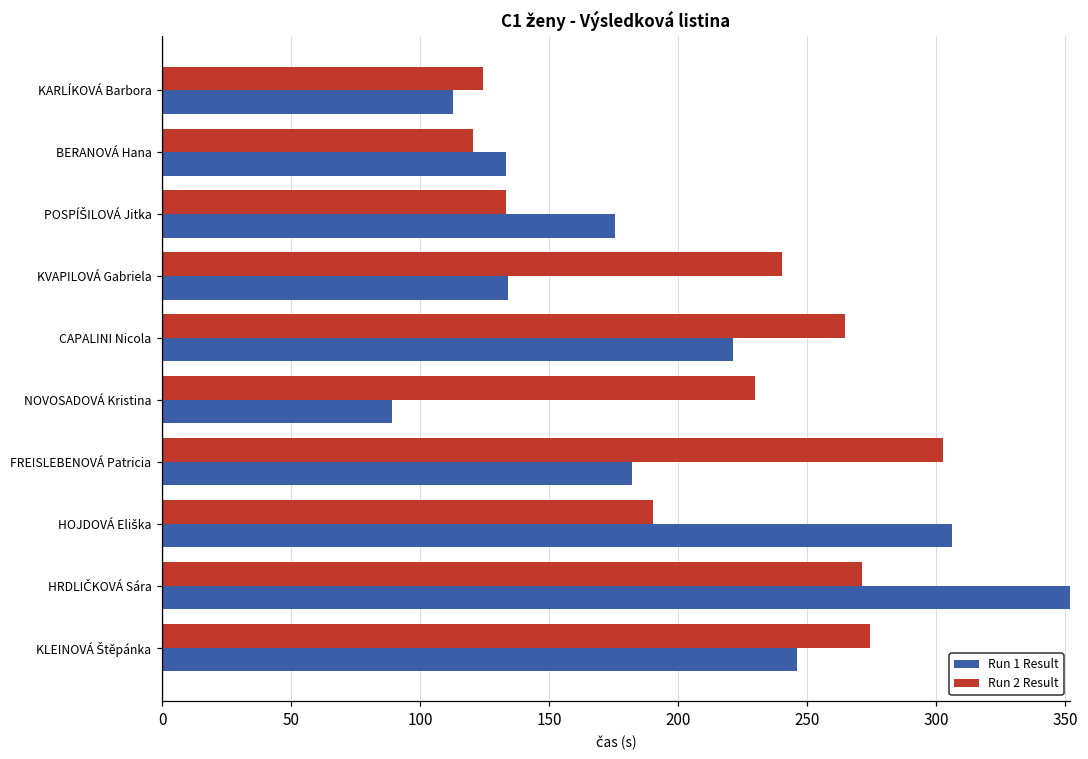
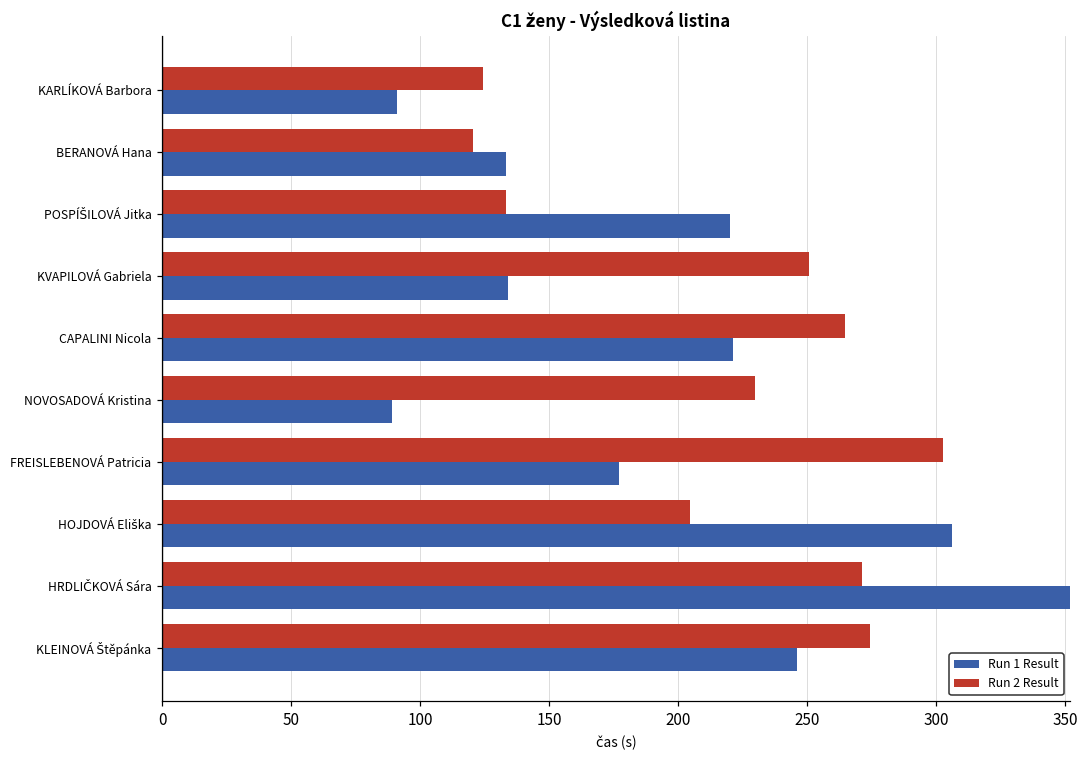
  {
    "Run 1 Result": {
-     "KARLÍKOVÁ Barbora": 113,
+     "KARLÍKOVÁ Barbora": 91,
      "BERANOVÁ Hana": 133,
-     "POSPÍŠILOVÁ Jitka": 175,
+     "POSPÍŠILOVÁ Jitka": 220,
      "KVAPILOVÁ Gabriela": 134,
      "CAPALINI Nicola": 221,
      "NOVOSADOVÁ Kristina": 89,
-     "FREISLEBENOVÁ Patricia": 182,
+     "FREISLEBENOVÁ Patricia": 177,
      "HOJDOVÁ Eliška": 306,
      "KLEINOVÁ Štěpánka": 246
    },
    "Run 2 Result": {
      "KARLÍKOVÁ Barbora": 124,
      "BERANOVÁ Hana": 121,
      "POSPÍŠILOVÁ Jitka": 133,
-     "KVAPILOVÁ Gabriela": 240,
+     "KVAPILOVÁ Gabriela": 251,
      "CAPALINI Nicola": 265,
      "NOVOSADOVÁ Kristina": 230,
      "FREISLEBENOVÁ Patricia": 303,
-     "HOJDOVÁ Eliška": 190,
+     "HOJDOVÁ Eliška": 205,
      "HRDLIČKOVÁ Sára": 271,
      "KLEINOVÁ Štěpánka": 274
    }
  }
